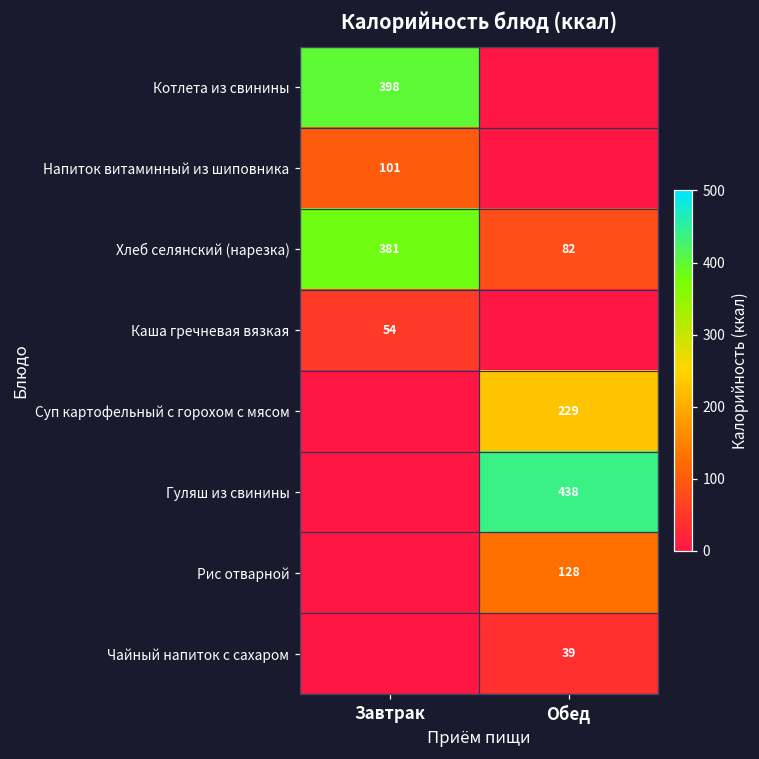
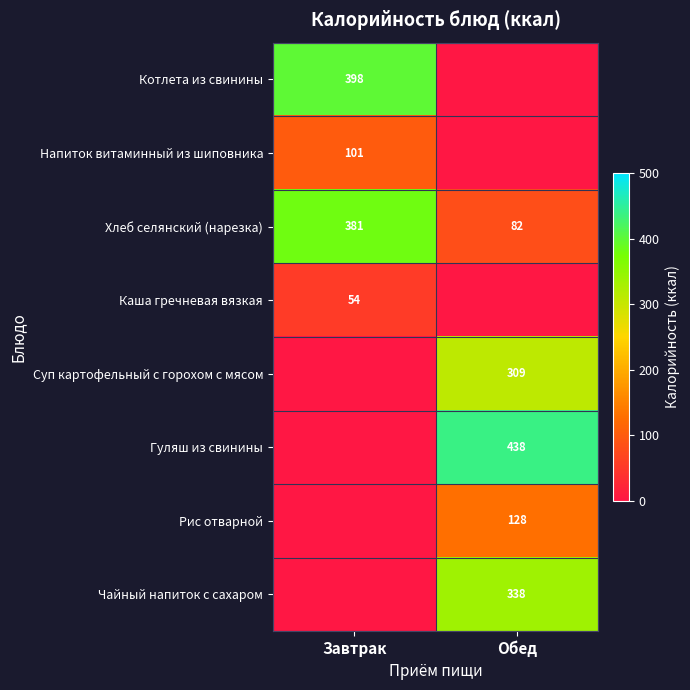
  {
    "Котлета из свинины": {
      "Завтрак": 398
    },
    "Напиток витаминный из шиповника": {
      "Завтрак": 101
    },
    "Хлеб селянский (нарезка)": {
      "Завтрак": 381,
      "Обед": 82
    },
    "Каша гречневая вязкая": {
      "Завтрак": 54
    },
    "Суп картофельный с горохом с мясом": {
-     "Обед": 229
+     "Обед": 309
    },
    "Гуляш из свинины": {
      "Обед": 438
    },
    "Рис отварной": {
      "Обед": 128
    },
    "Чайный напиток с сахаром": {
-     "Обед": 39
+     "Обед": 338
    }
  }
